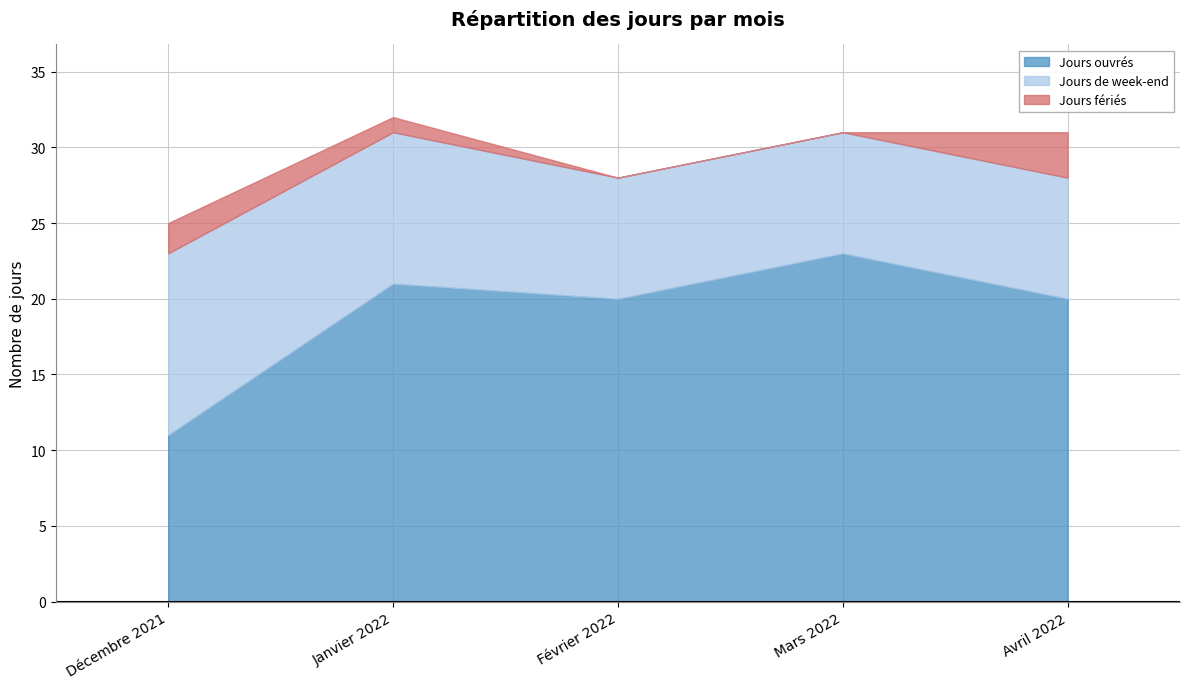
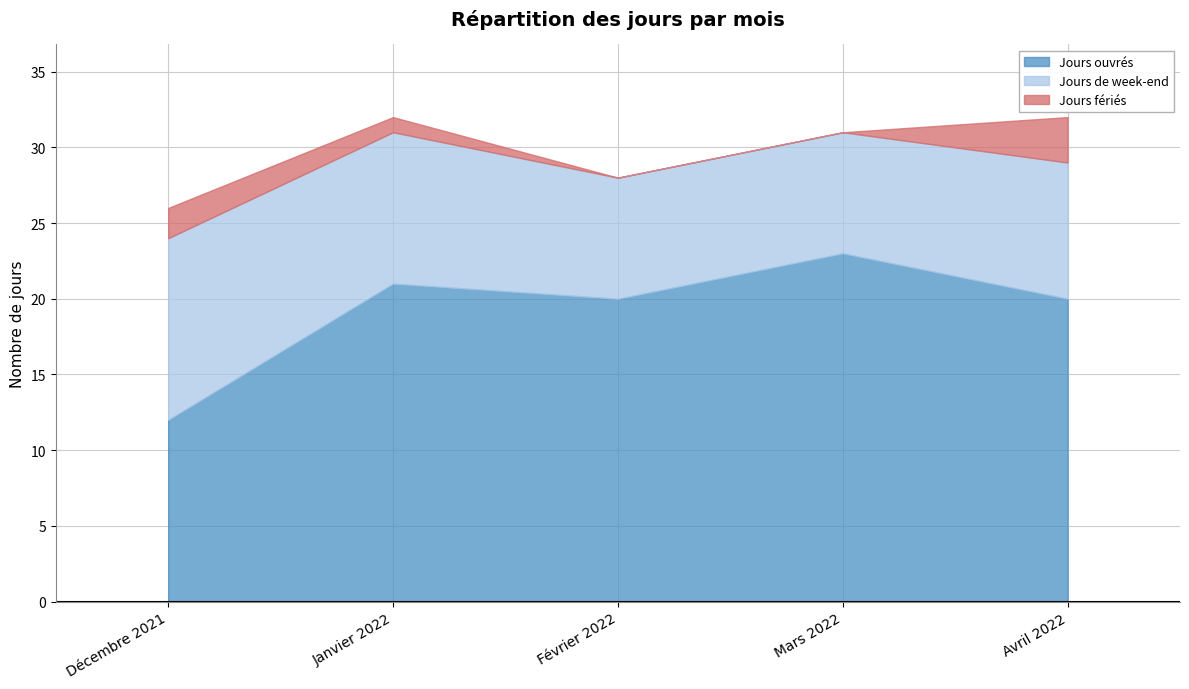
  {
    "Jours ouvrés": {
-     "Décembre 2021": 11,
+     "Décembre 2021": 12,
      "Janvier 2022": 21,
      "Février 2022": 20,
      "Mars 2022": 23,
      "Avril 2022": 20
    },
    "Jours de week-end": {
      "Décembre 2021": 12,
      "Janvier 2022": 10,
-     "Avril 2022": 8
+     "Avril 2022": 9
    },
    "Jours fériés": {
      "Décembre 2021": 2,
      "Janvier 2022": 1,
      "Avril 2022": 3
    }
  }
